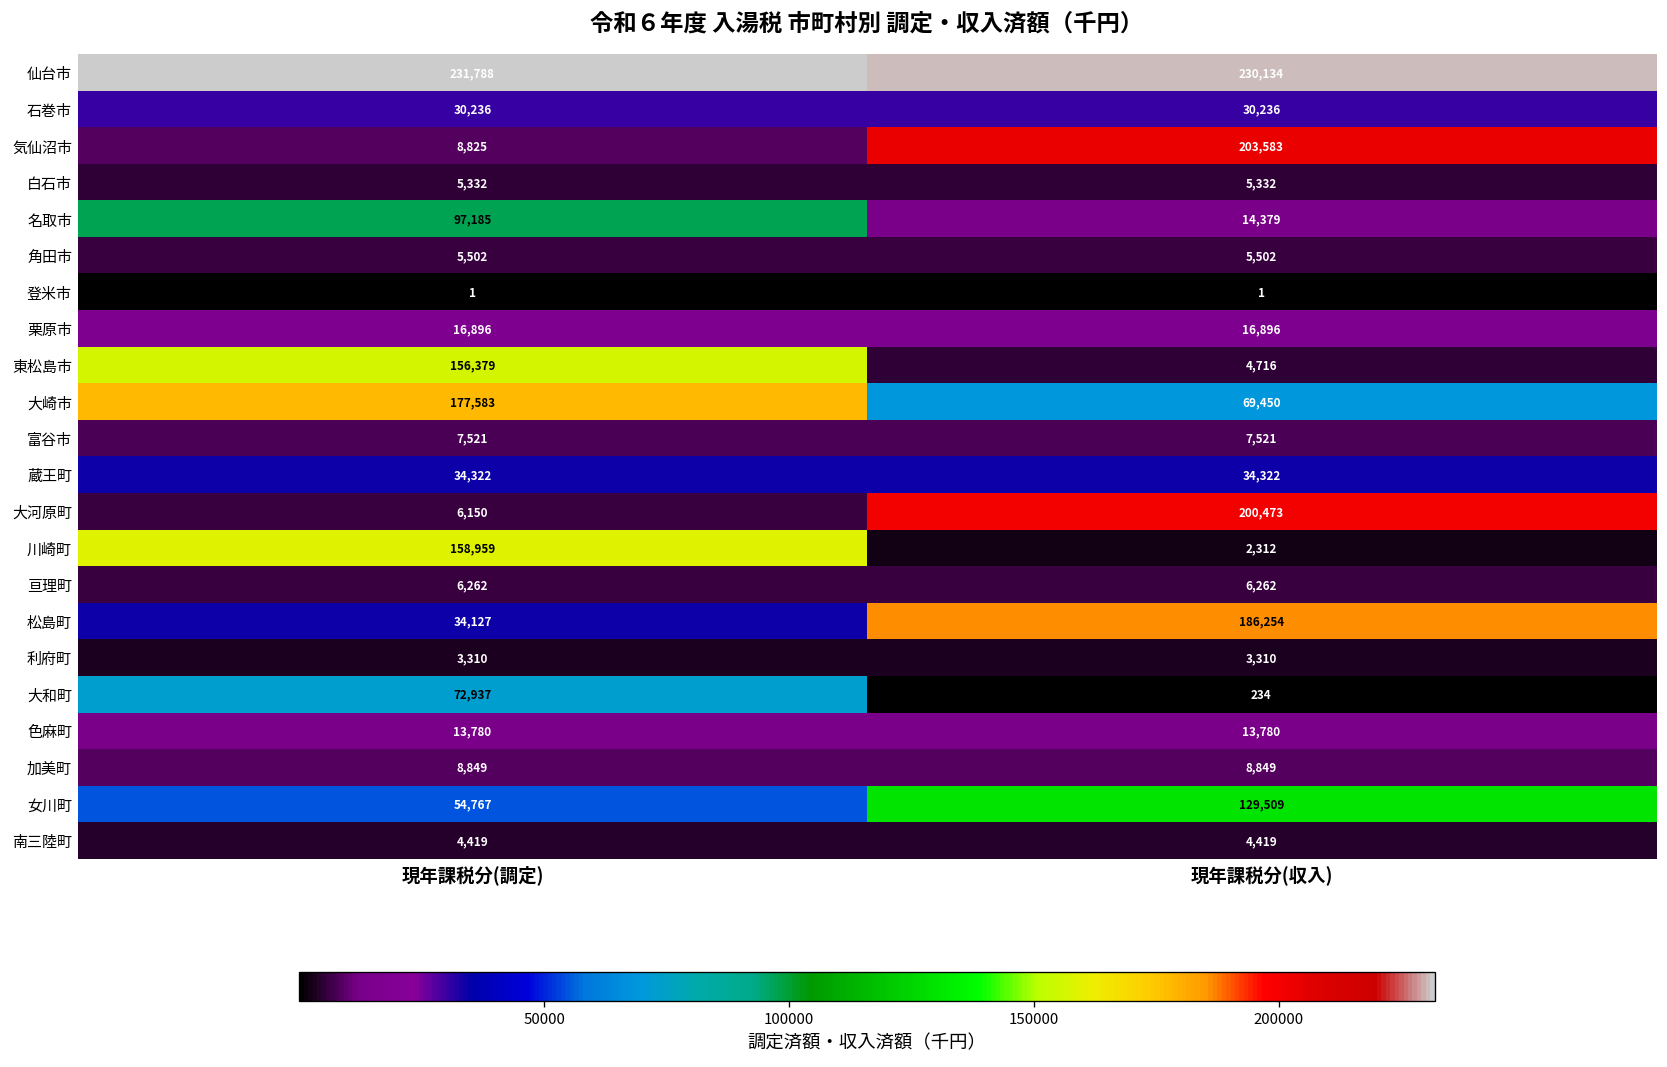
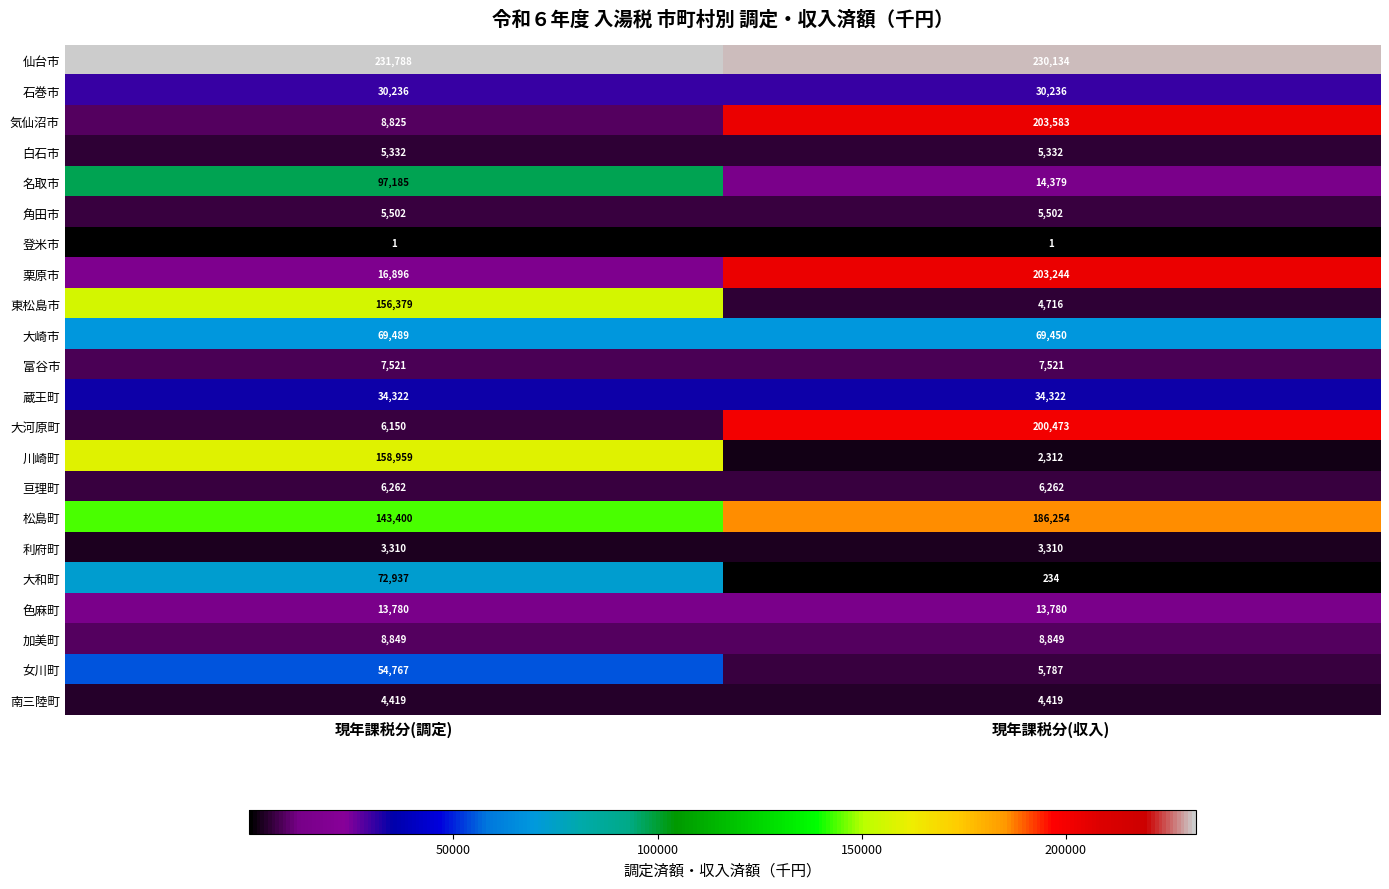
  {
    "仙台市": {
      "現年課税分(調定)": "231,788",
      "現年課税分(収入)": "230,134"
    },
    "石巻市": {
      "現年課税分(調定)": "30,236",
      "現年課税分(収入)": "30,236"
    },
    "気仙沼市": {
      "現年課税分(調定)": "8,825",
      "現年課税分(収入)": "203,583"
    },
    "白石市": {
      "現年課税分(調定)": "5,332",
      "現年課税分(収入)": "5,332"
    },
    "名取市": {
      "現年課税分(調定)": "97,185",
      "現年課税分(収入)": "14,379"
    },
    "角田市": {
      "現年課税分(調定)": "5,502",
      "現年課税分(収入)": "5,502"
    },
    "登米市": {
      "現年課税分(調定)": "1",
      "現年課税分(収入)": "1"
    },
    "栗原市": {
      "現年課税分(調定)": "16,896",
-     "現年課税分(収入)": "16,896"
+     "現年課税分(収入)": "203,244"
    },
    "東松島市": {
      "現年課税分(調定)": "156,379",
      "現年課税分(収入)": "4,716"
    },
    "大崎市": {
-     "現年課税分(調定)": "177,583",
+     "現年課税分(調定)": "69,489",
      "現年課税分(収入)": "69,450"
    },
    "富谷市": {
      "現年課税分(調定)": "7,521",
      "現年課税分(収入)": "7,521"
    },
    "蔵王町": {
      "現年課税分(調定)": "34,322",
      "現年課税分(収入)": "34,322"
    },
    "大河原町": {
      "現年課税分(調定)": "6,150",
      "現年課税分(収入)": "200,473"
    },
    "川崎町": {
      "現年課税分(調定)": "158,959",
      "現年課税分(収入)": "2,312"
    },
    "亘理町": {
      "現年課税分(調定)": "6,262",
      "現年課税分(収入)": "6,262"
    },
    "松島町": {
-     "現年課税分(調定)": "34,127",
+     "現年課税分(調定)": "143,400",
      "現年課税分(収入)": "186,254"
    },
    "利府町": {
      "現年課税分(調定)": "3,310",
      "現年課税分(収入)": "3,310"
    },
    "大和町": {
      "現年課税分(調定)": "72,937",
      "現年課税分(収入)": "234"
    },
    "色麻町": {
      "現年課税分(調定)": "13,780",
      "現年課税分(収入)": "13,780"
    },
    "加美町": {
      "現年課税分(調定)": "8,849",
      "現年課税分(収入)": "8,849"
    },
    "女川町": {
      "現年課税分(調定)": "54,767",
-     "現年課税分(収入)": "129,509"
+     "現年課税分(収入)": "5,787"
    },
    "南三陸町": {
      "現年課税分(調定)": "4,419",
      "現年課税分(収入)": "4,419"
    }
  }
